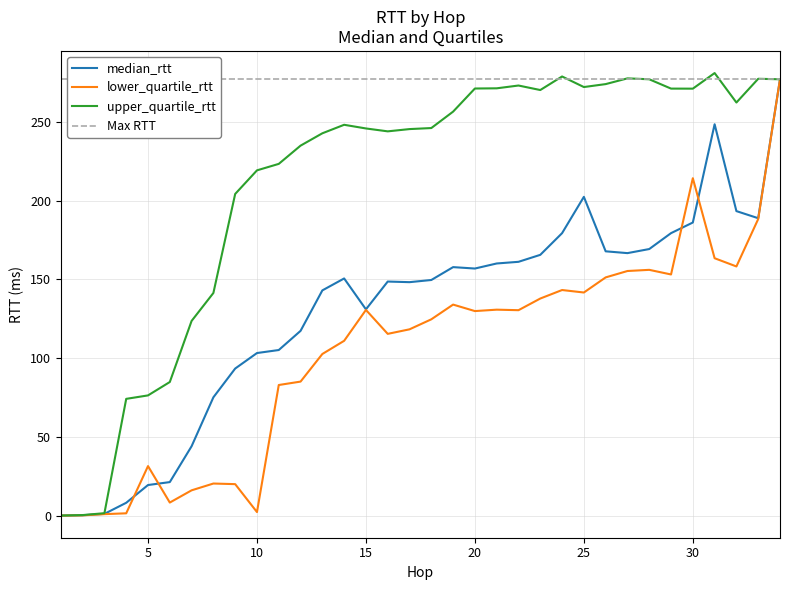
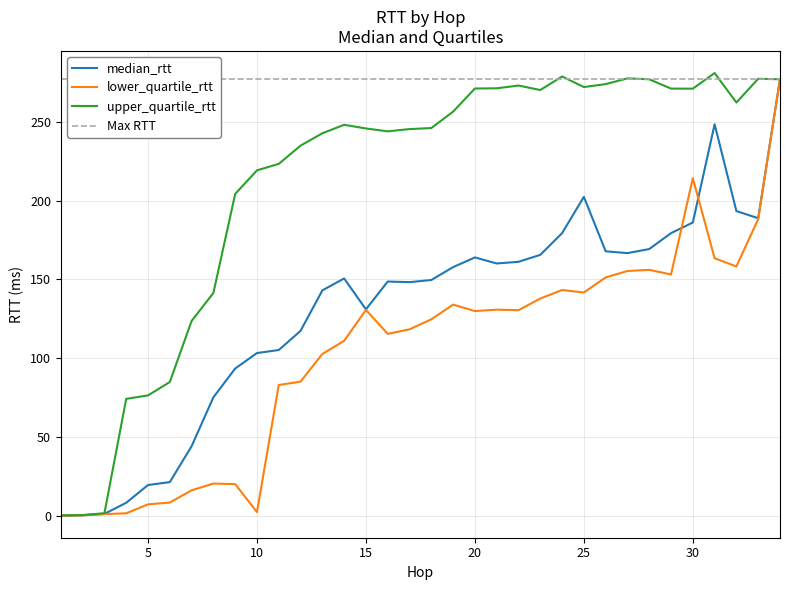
  {
    "median_rtt": {
      "5": 20,
      "10": 103,
-     "20": 157,
+     "20": 164,
      "25": 202,
      "30": 186
    },
    "lower_quartile_rtt": {
-     "5": 32,
+     "5": 8,
      "10": 3,
      "20": 130,
      "25": 142,
      "30": 214
    },
    "upper_quartile_rtt": {
      "5": 77,
      "10": 219,
      "15": 246,
      "20": 271,
      "25": 272,
      "30": 271
    },
    "Max RTT": {
      "10": 277,
      "15": 277,
      "20": 277,
      "25": 277,
      "30": 277
    }
  }
